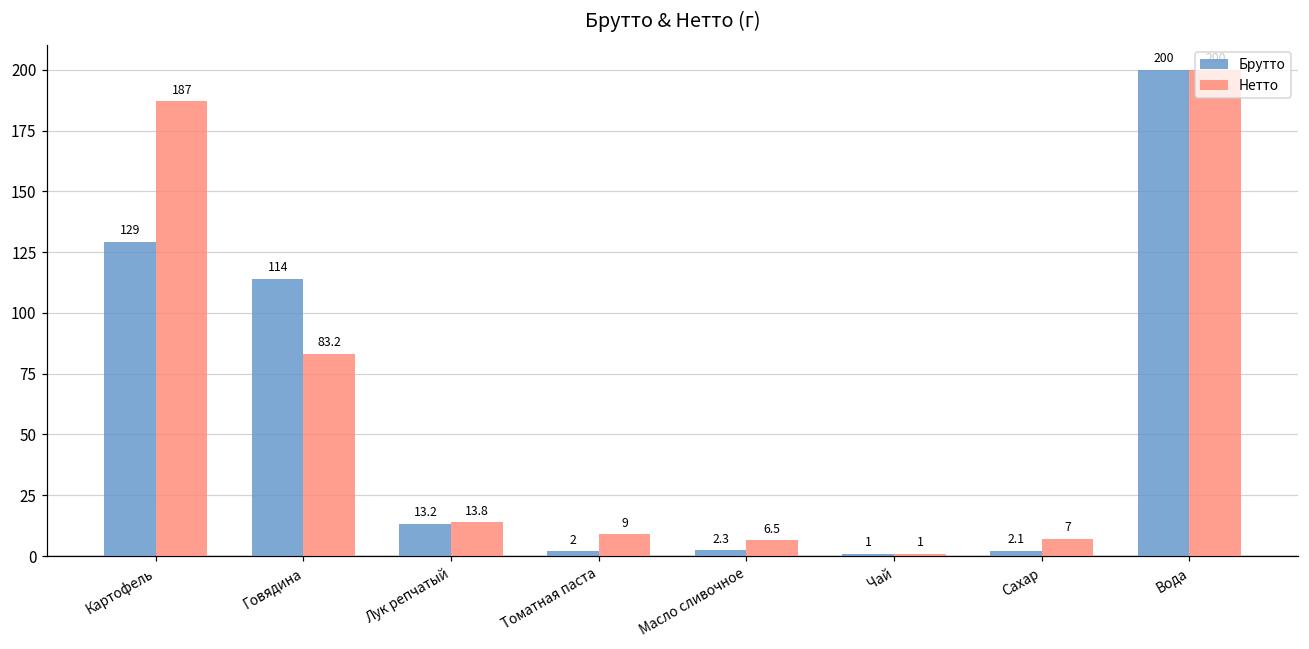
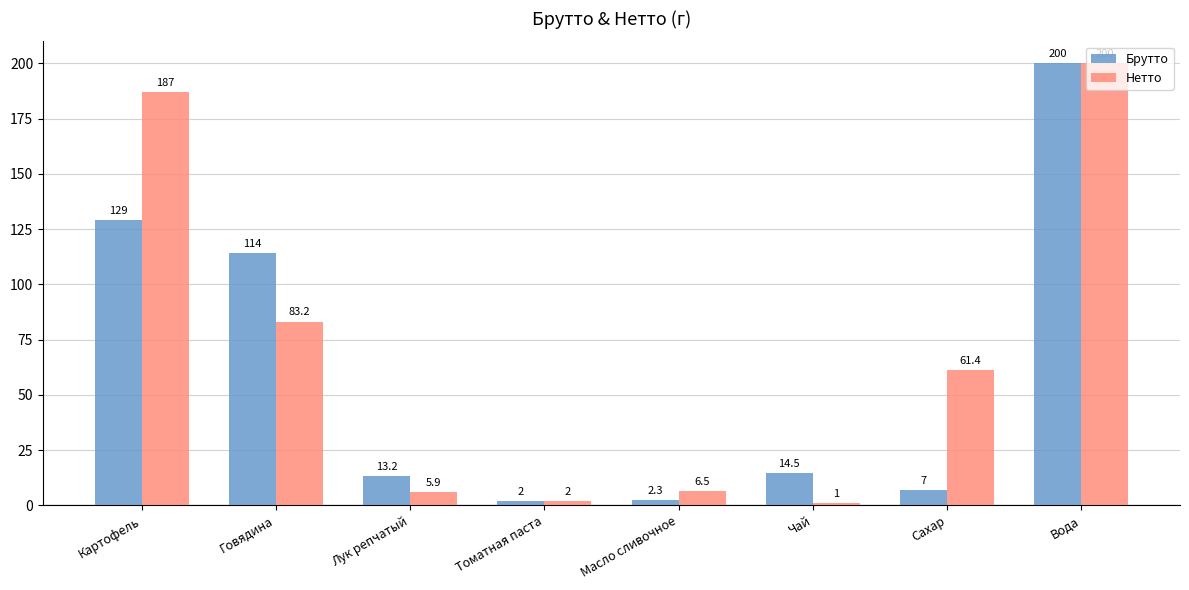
  {
    "Брутто": {
      "Картофель": 129,
      "Говядина": 114,
      "Лук репчатый": 13.2,
      "Томатная паста": 2,
      "Масло сливочное": 2.3,
-     "Чай": 1,
-     "Сахар": 2.1,
+     "Чай": 14.5,
+     "Сахар": 7,
      "Вода": 200
    },
    "Нетто": {
      "Картофель": 187,
      "Говядина": 83.2,
-     "Лук репчатый": 13.8,
-     "Томатная паста": 9,
+     "Лук репчатый": 5.9,
+     "Томатная паста": 2,
      "Масло сливочное": 6.5,
      "Чай": 1,
-     "Сахар": 7
+     "Сахар": 61.4
    }
  }
